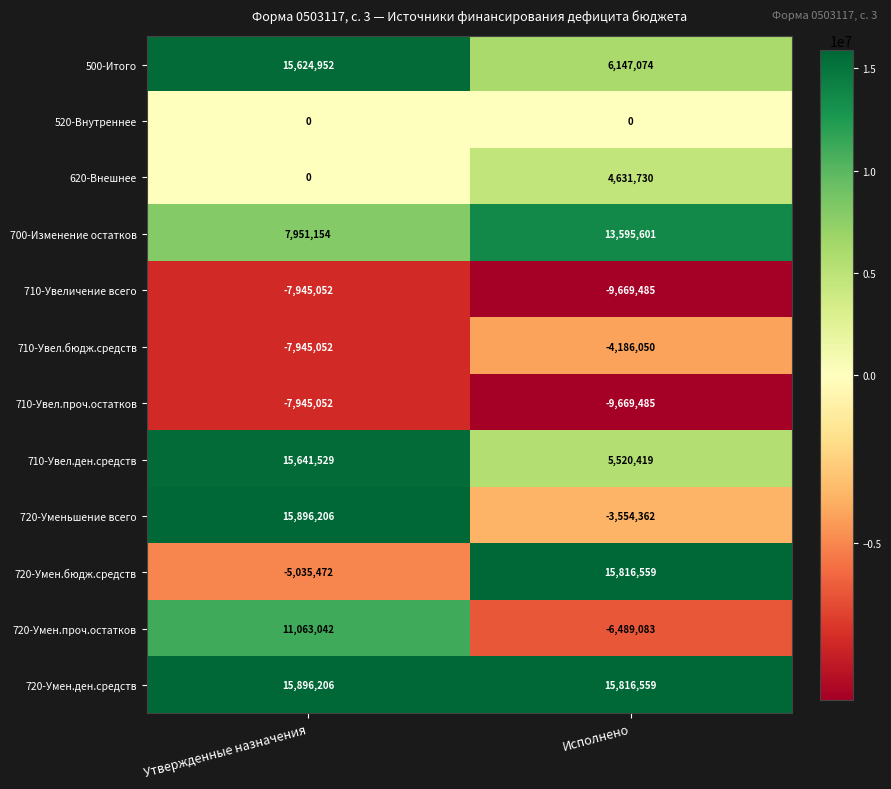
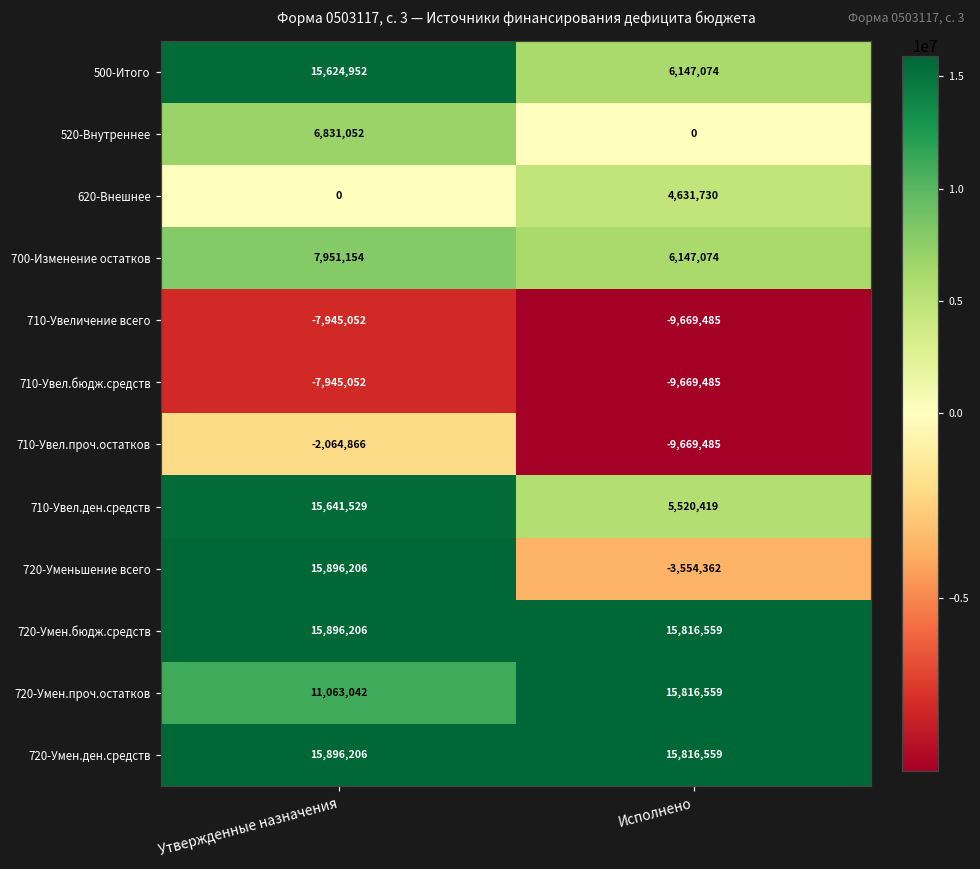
  {
    "500-Итого": {
      "Утвержденные назначения": "15,624,952",
      "Исполнено": "6,147,074"
    },
    "520-Внутреннее": {
-     "Утвержденные назначения": "0",
+     "Утвержденные назначения": "6,831,052",
      "Исполнено": "0"
    },
    "620-Внешнее": {
      "Утвержденные назначения": "0",
      "Исполнено": "4,631,730"
    },
    "700-Изменение остатков": {
      "Утвержденные назначения": "7,951,154",
-     "Исполнено": "13,595,601"
+     "Исполнено": "6,147,074"
    },
    "710-Увеличение всего": {
      "Утвержденные назначения": "-7,945,052",
      "Исполнено": "-9,669,485"
    },
    "710-Увел.бюдж.средств": {
      "Утвержденные назначения": "-7,945,052",
-     "Исполнено": "-4,186,050"
+     "Исполнено": "-9,669,485"
    },
    "710-Увел.проч.остатков": {
-     "Утвержденные назначения": "-7,945,052",
+     "Утвержденные назначения": "-2,064,866",
      "Исполнено": "-9,669,485"
    },
    "710-Увел.ден.средств": {
      "Утвержденные назначения": "15,641,529",
      "Исполнено": "5,520,419"
    },
    "720-Уменьшение всего": {
      "Утвержденные назначения": "15,896,206",
      "Исполнено": "-3,554,362"
    },
    "720-Умен.бюдж.средств": {
-     "Утвержденные назначения": "-5,035,472",
+     "Утвержденные назначения": "15,896,206",
      "Исполнено": "15,816,559"
    },
    "720-Умен.проч.остатков": {
      "Утвержденные назначения": "11,063,042",
-     "Исполнено": "-6,489,083"
+     "Исполнено": "15,816,559"
    },
    "720-Умен.ден.средств": {
      "Утвержденные назначения": "15,896,206",
      "Исполнено": "15,816,559"
    }
  }
